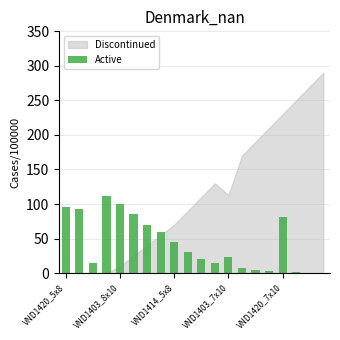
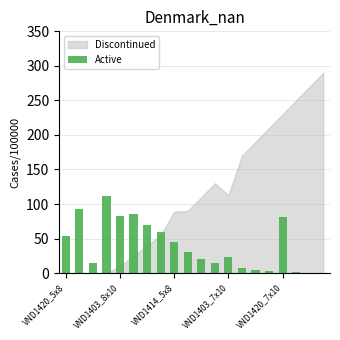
  {
    "Active": {
-     "VND1420_5x8": 100,
-     "VND1403_8x10": 100,
+     "VND1420_5x8": 50,
+     "VND1403_8x10": 80,
      "VND1414_5x8": 50,
      "VND1403_7x10": 20,
      "VND1420_7x10": 80
    },
    "Discontinued": {
      "VND1420_5x8": 0,
      "VND1403_8x10": 10,
-     "VND1414_5x8": 70,
+     "VND1414_5x8": 90,
      "VND1403_7x10": 110,
      "VND1420_7x10": 230
    }
  }
